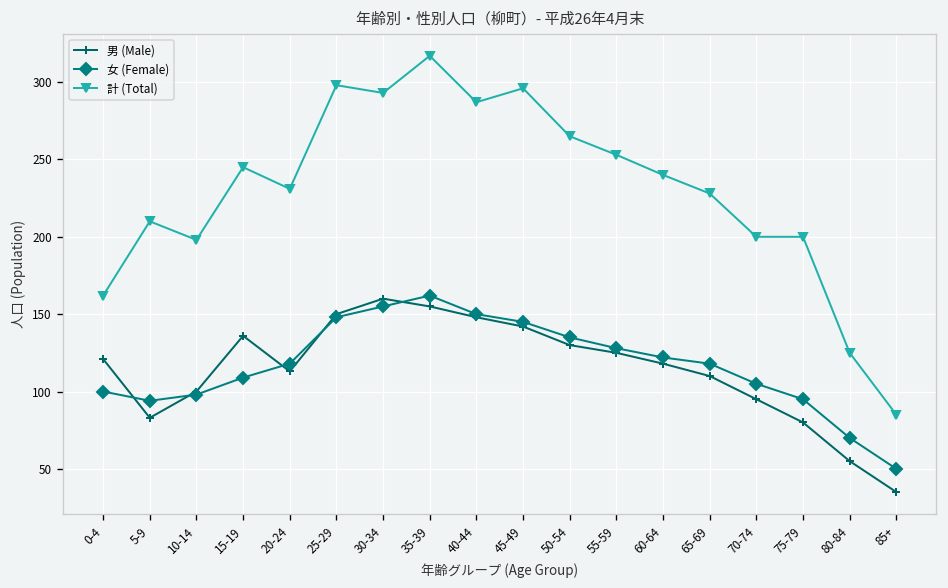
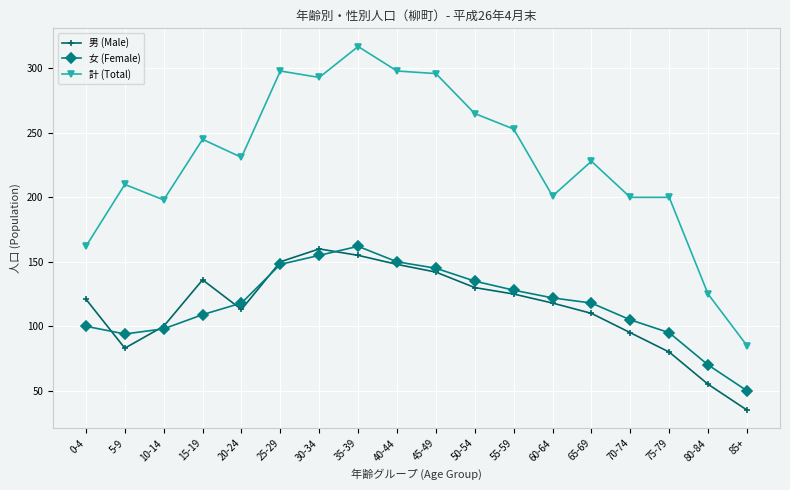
  {
    "計 (Total)": {
      "0-4": 162,
      "5-9": 210,
      "10-14": 198,
      "15-19": 245,
      "20-24": 231,
      "25-29": 298,
      "30-34": 293,
      "35-39": 317,
-     "40-44": 287,
+     "40-44": 298,
      "45-49": 296,
      "50-54": 265,
      "55-59": 253,
-     "60-64": 240,
+     "60-64": 201,
      "65-69": 228,
      "70-74": 200,
      "75-79": 200,
      "80-84": 125,
      "85+": 85
    }
  }
